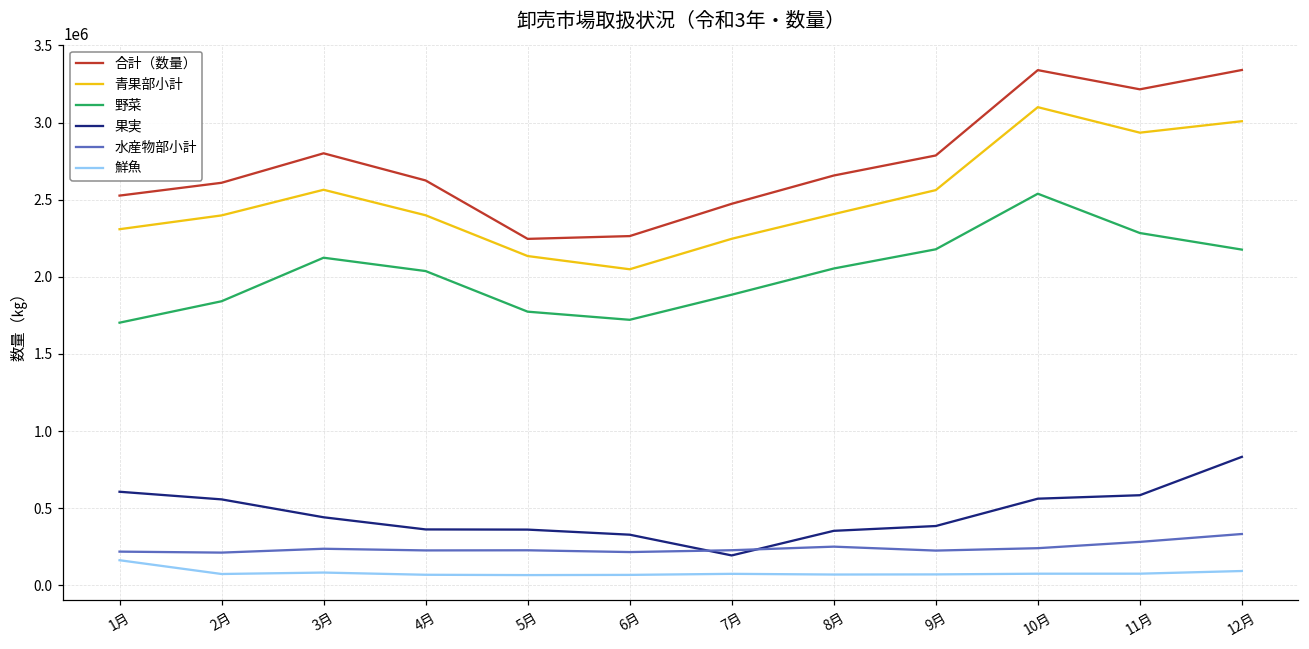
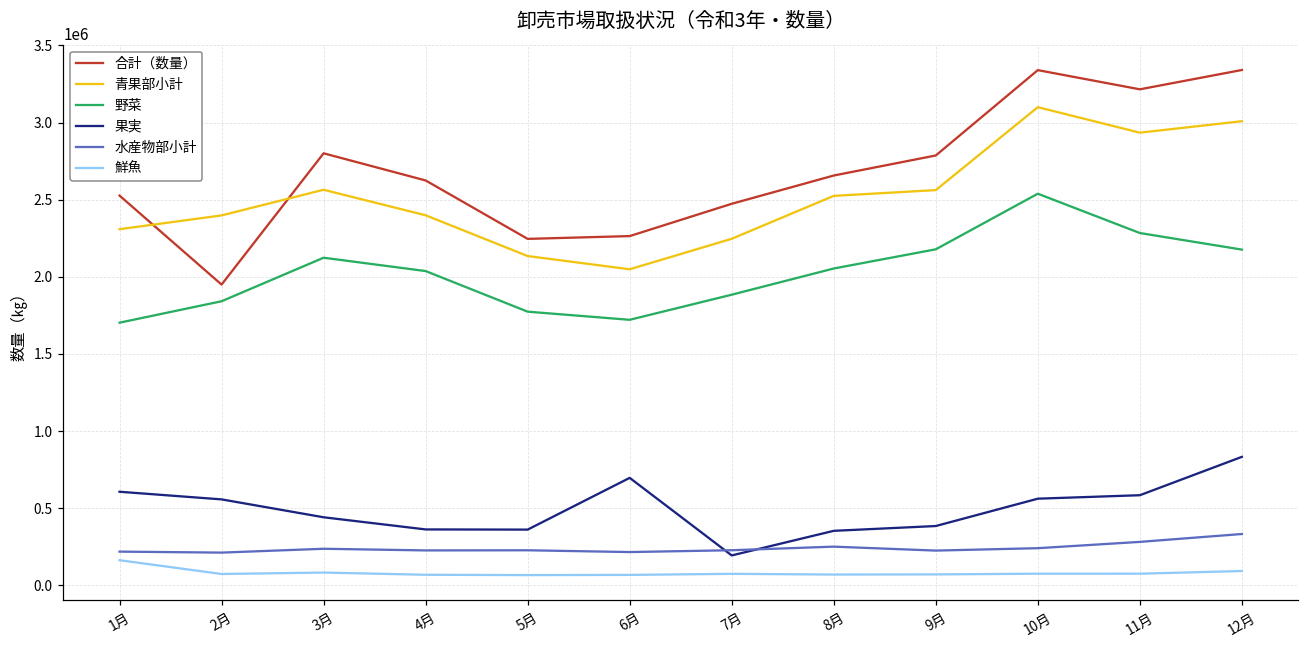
  {
    "合計（数量）": {
      "1月": 2530000,
-     "2月": 2610000,
+     "2月": 1950000,
      "3月": 2800000,
      "4月": 2620000,
      "5月": 2250000,
      "6月": 2260000,
      "7月": 2470000,
      "8月": 2660000,
      "9月": 2790000,
      "10月": 3340000,
      "11月": 3220000,
      "12月": 3340000
    },
    "青果部小計": {
      "1月": 2310000,
      "2月": 2400000,
      "3月": 2560000,
      "4月": 2400000,
      "5月": 2130000,
      "6月": 2050000,
      "7月": 2250000,
-     "8月": 2410000,
+     "8月": 2520000,
      "9月": 2560000,
      "10月": 3100000,
      "11月": 2930000,
      "12月": 3010000
    },
    "野菜": {
      "1月": 1700000,
      "2月": 1840000,
      "3月": 2120000,
      "4月": 2040000,
      "5月": 1770000,
      "6月": 1720000,
      "7月": 1880000,
      "8月": 2050000,
      "9月": 2180000,
      "10月": 2540000,
      "11月": 2280000,
      "12月": 2180000
    },
    "果実": {
      "1月": 610000,
      "2月": 560000,
      "3月": 440000,
      "4月": 360000,
      "5月": 360000,
-     "6月": 330000,
+     "6月": 700000,
      "7月": 190000,
      "8月": 350000,
      "9月": 380000,
      "10月": 560000,
      "11月": 580000,
      "12月": 830000
    },
    "水産物部小計": {
      "1月": 220000,
      "2月": 210000,
      "3月": 240000,
      "4月": 230000,
      "5月": 230000,
      "6月": 220000,
      "7月": 230000,
      "8月": 250000,
      "9月": 220000,
      "10月": 240000,
      "11月": 280000,
      "12月": 330000
    },
    "鮮魚": {
      "1月": 160000,
      "2月": 70000,
      "3月": 80000,
      "4月": 70000,
      "5月": 70000,
      "6月": 70000,
      "7月": 70000,
      "8月": 70000,
      "9月": 70000,
      "10月": 70000,
      "11月": 70000,
      "12月": 90000
    }
  }
